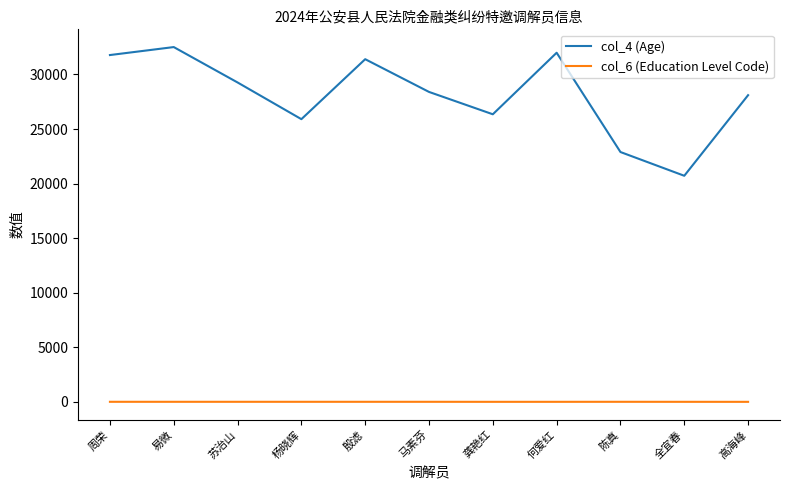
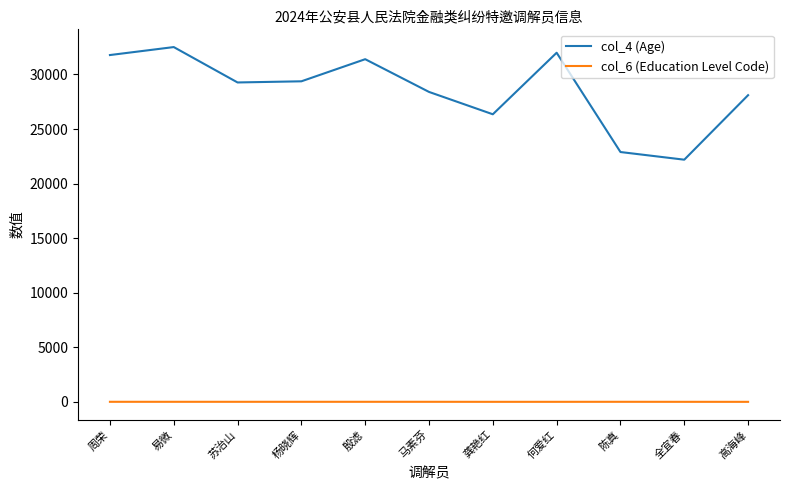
  {
    "col_4 (Age)": {
      "周荣": 31800,
      "易微": 32500,
      "苏治山": 29300,
-     "杨晓辉": 25900,
+     "杨晓辉": 29400,
      "殷滤": 31400,
      "马素芬": 28400,
      "龚艳红": 26400,
      "何爱红": 32000,
      "陈真": 22900,
-     "全宜春": 20700,
+     "全宜春": 22200,
      "高海峰": 28100
    },
    "col_6 (Education Level Code)": {
      "周荣": 0,
      "易微": 0,
      "苏治山": 0,
      "杨晓辉": 0,
      "殷滤": 0,
      "马素芬": 0,
      "龚艳红": 0,
      "何爱红": 0,
      "陈真": 0,
      "全宜春": 0,
      "高海峰": 0
    }
  }
